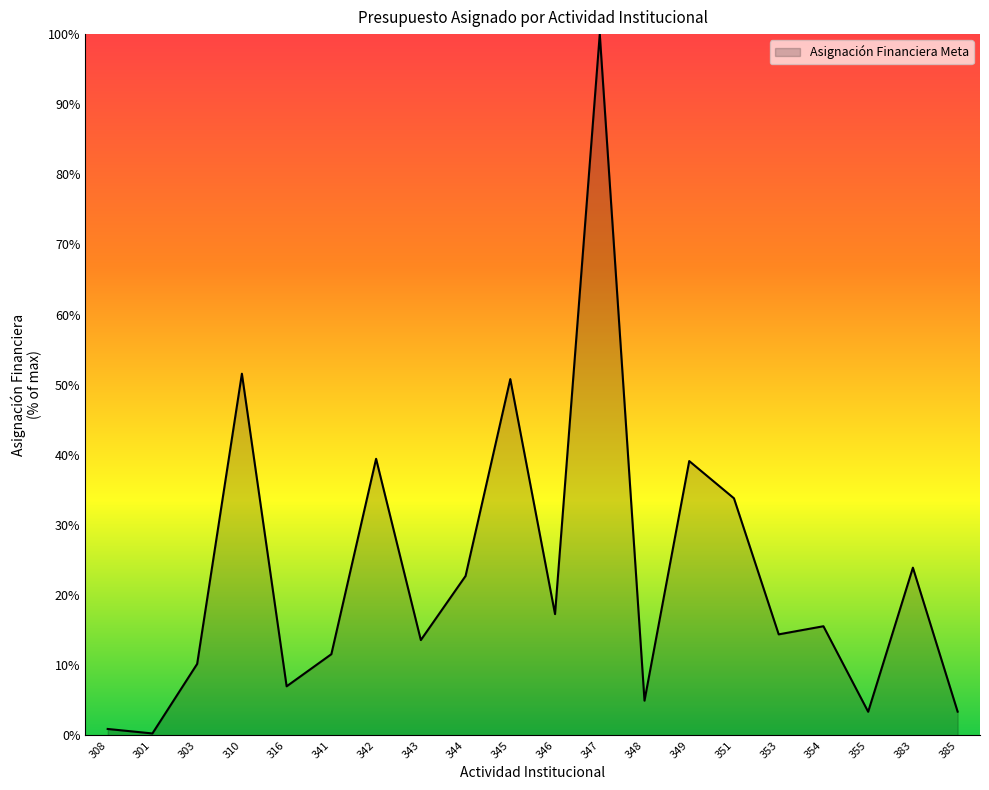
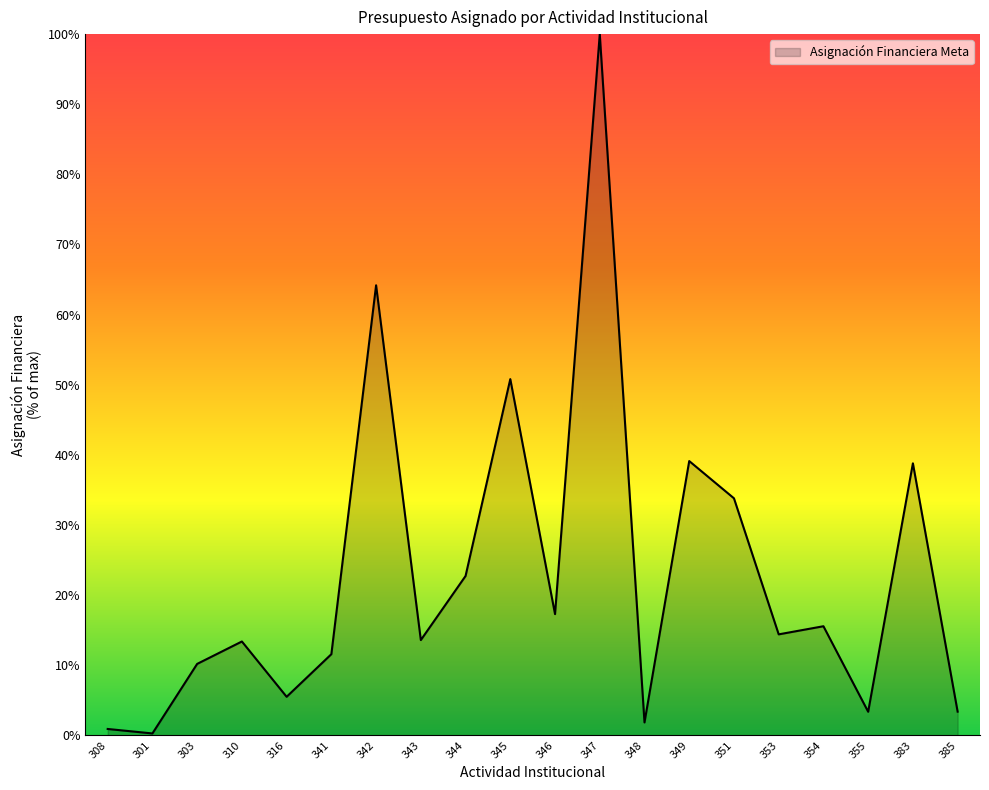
  {
    "308": "1%",
    "301": "0%",
    "303": "10%",
-   "310": "52%",
-   "316": "7%",
+   "310": "13%",
+   "316": "5%",
    "341": "12%",
-   "342": "39%",
+   "342": "64%",
    "343": "14%",
    "344": "23%",
    "345": "51%",
    "346": "17%",
    "347": "100%",
-   "348": "5%",
+   "348": "2%",
    "349": "39%",
    "351": "34%",
    "353": "14%",
    "354": "16%",
    "355": "3%",
-   "383": "24%",
+   "383": "39%",
    "385": "3%"
  }
